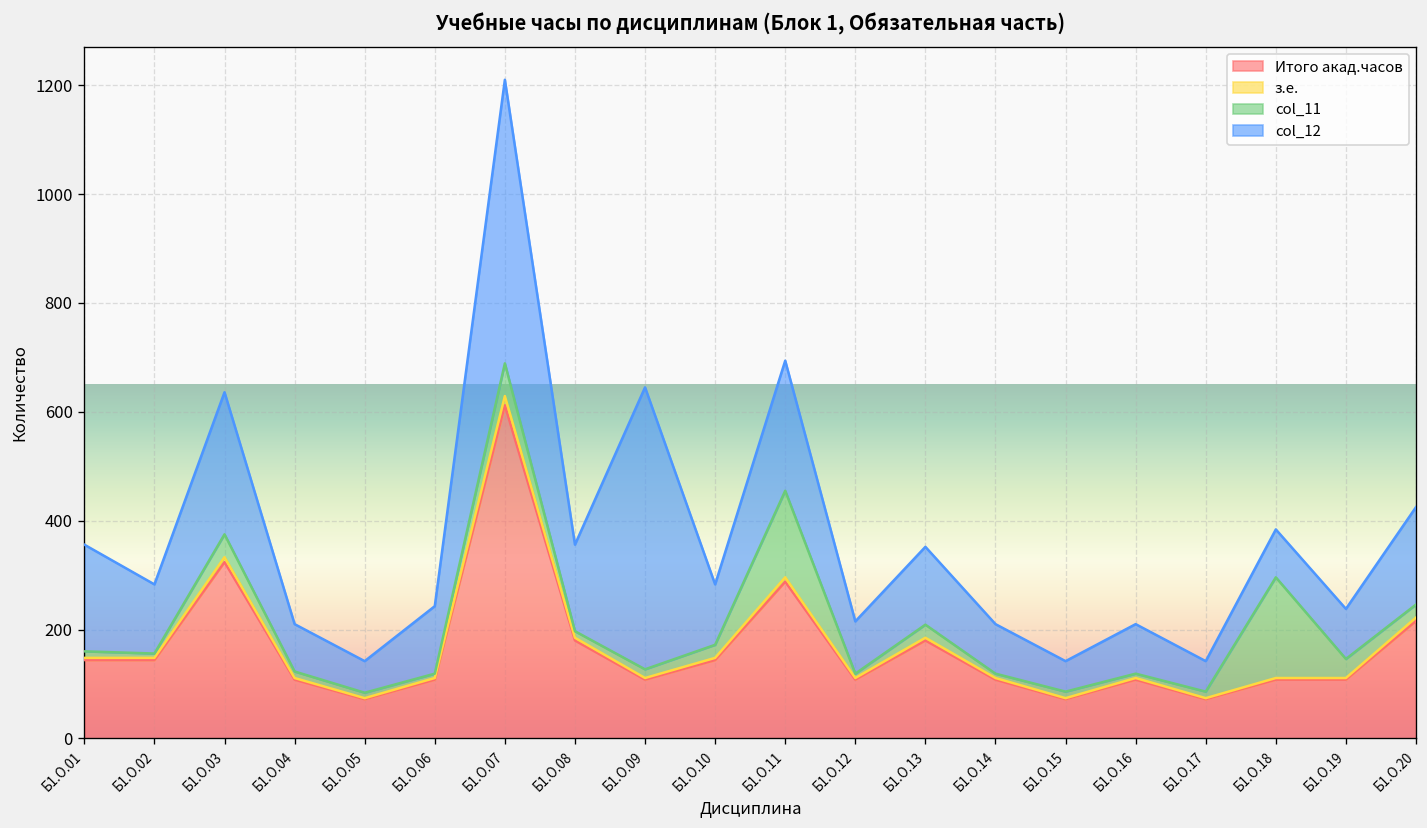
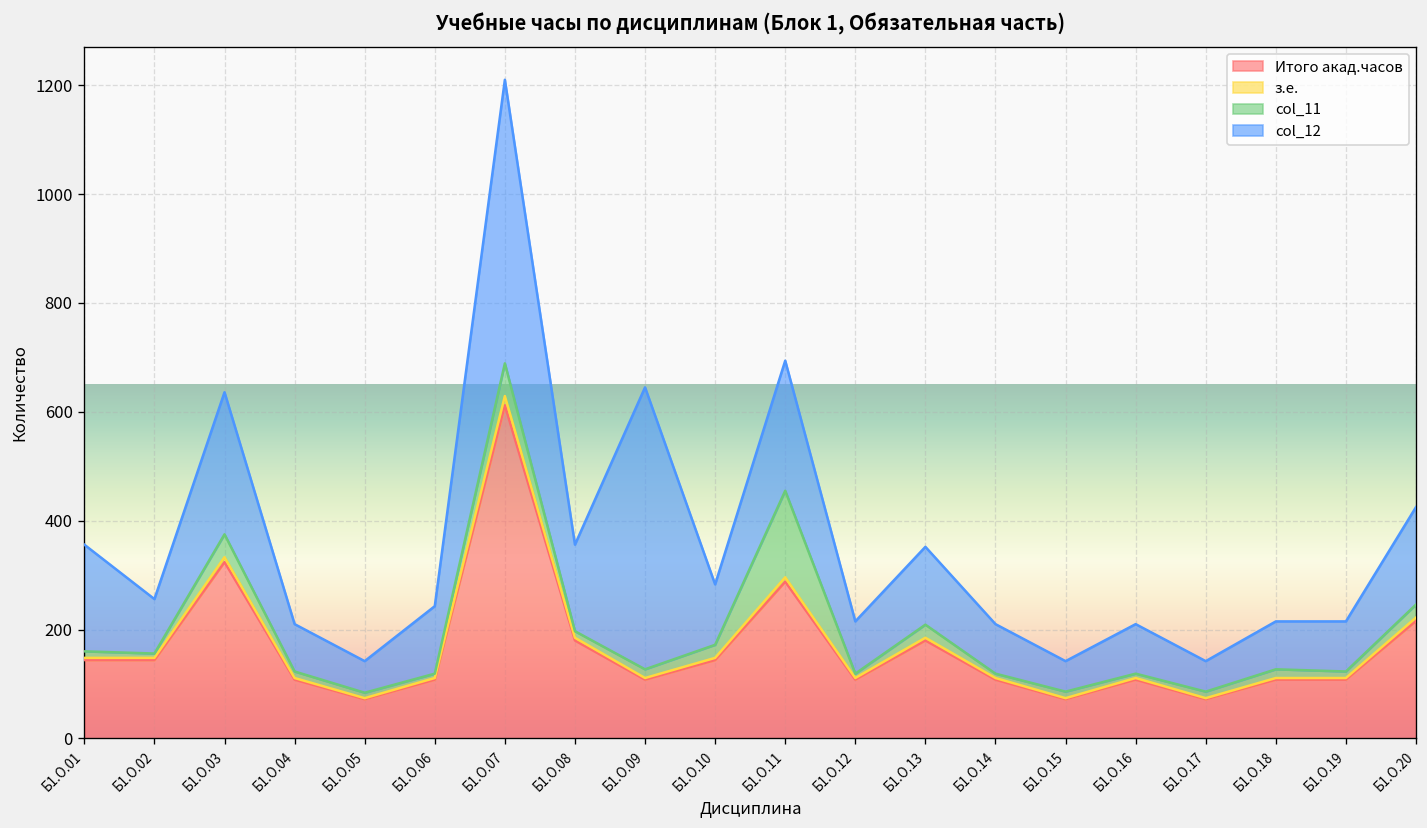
  {
    "Итого акад.часов": {
      "Б1.О.03": 320,
      "Б1.О.07": 610,
      "Б1.О.11": 290,
      "Б1.О.20": 220
    },
    "з.е.": {
      "Б1.О.03": 10,
      "Б1.О.07": 20,
      "Б1.О.11": 10,
      "Б1.О.20": 10
    },
    "col_11": {
      "Б1.О.01": 10,
      "Б1.О.02": 10,
      "Б1.О.03": 40,
      "Б1.О.04": 10,
      "Б1.О.05": 10,
      "Б1.О.06": 10,
      "Б1.О.07": 60,
      "Б1.О.08": 10,
      "Б1.О.09": 20,
      "Б1.О.10": 20,
      "Б1.О.11": 160,
      "Б1.О.12": 10,
      "Б1.О.13": 20,
      "Б1.О.14": 10,
      "Б1.О.15": 10,
      "Б1.О.16": 10,
      "Б1.О.17": 10,
-     "Б1.О.18": 190,
-     "Б1.О.19": 40,
+     "Б1.О.18": 20,
+     "Б1.О.19": 10,
      "Б1.О.20": 20
    },
    "col_12": {
      "Б1.О.01": 200,
-     "Б1.О.02": 130,
+     "Б1.О.02": 100,
      "Б1.О.03": 260,
      "Б1.О.04": 90,
      "Б1.О.05": 60,
      "Б1.О.06": 120,
      "Б1.О.07": 520,
      "Б1.О.08": 160,
      "Б1.О.09": 520,
      "Б1.О.10": 110,
      "Б1.О.11": 240,
      "Б1.О.12": 100,
      "Б1.О.13": 140,
      "Б1.О.14": 90,
      "Б1.О.15": 60,
      "Б1.О.16": 90,
      "Б1.О.17": 60,
      "Б1.О.18": 90,
      "Б1.О.19": 90,
      "Б1.О.20": 180
    }
  }
